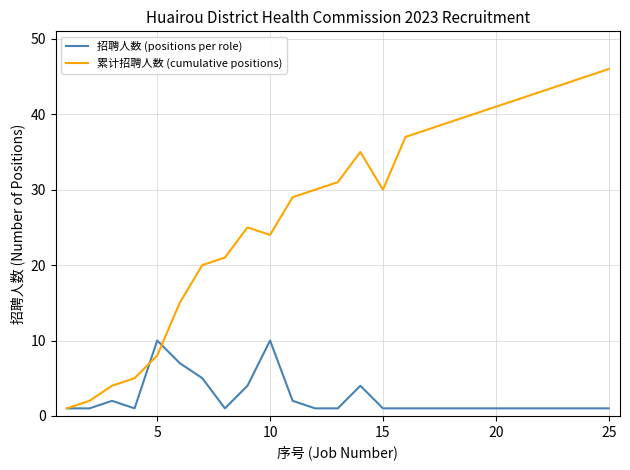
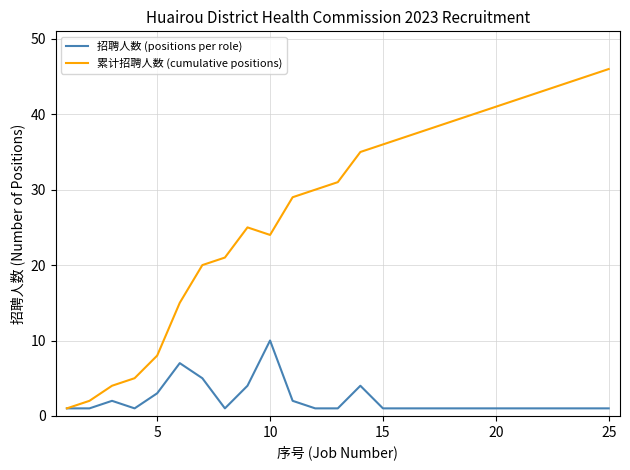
  {
    "招聘人数 (positions per role)": {
-     "5": 10,
+     "5": 3,
      "10": 10,
      "15": 1,
      "20": 1,
      "25": 1
    },
    "累计招聘人数 (cumulative positions)": {
      "5": 8,
      "10": 24,
-     "15": 30,
+     "15": 36,
      "20": 41,
      "25": 46
    }
  }
